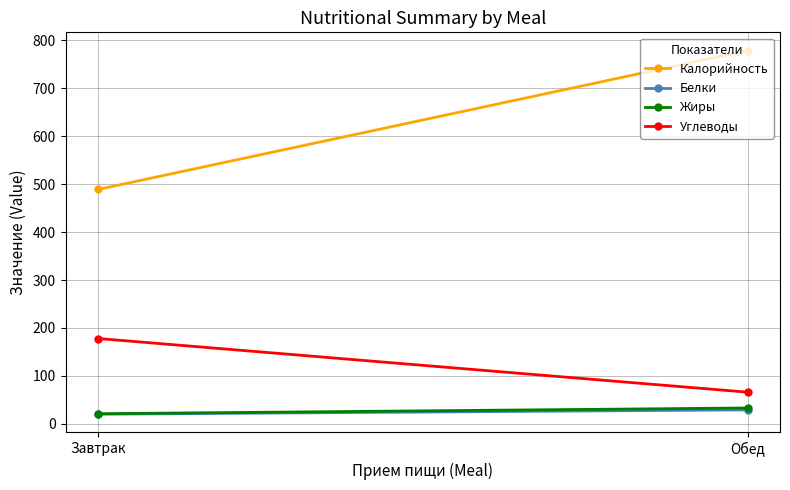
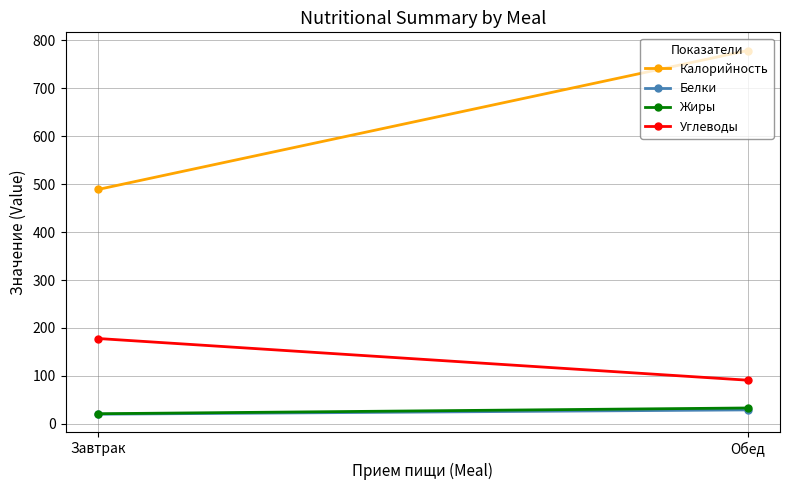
  {
    "Калорийность": {
      "Завтрак": 490
    },
    "Углеводы": {
      "Завтрак": 180,
-     "Обед": 70
+     "Обед": 90
    }
  }
